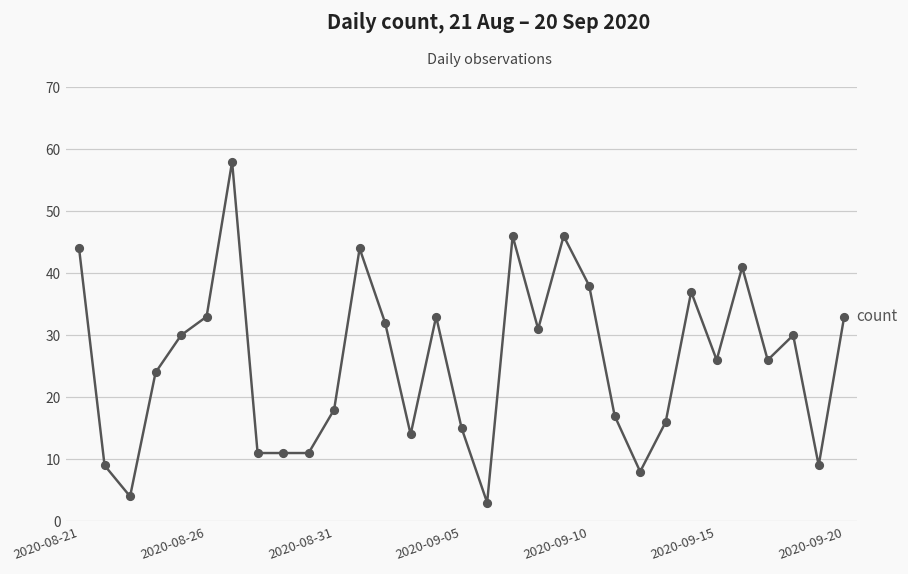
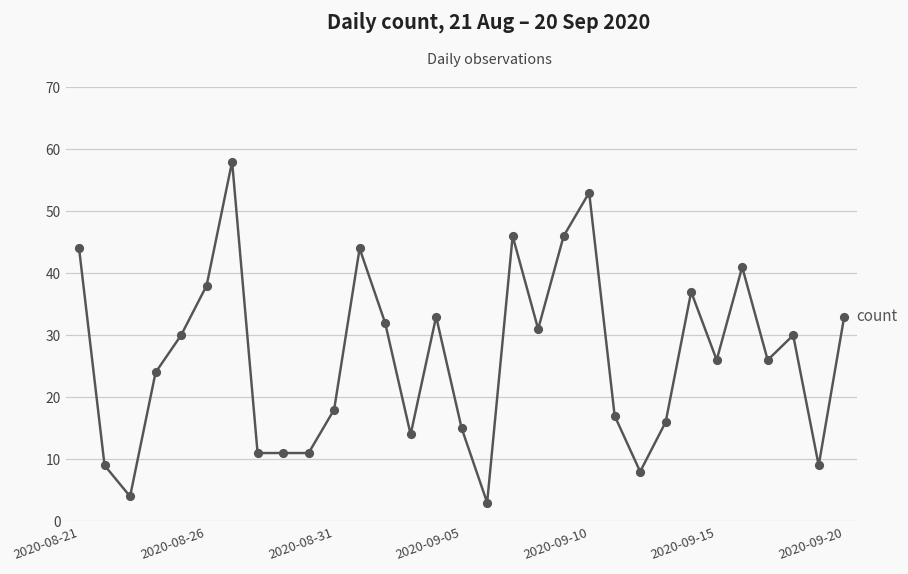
  {
    "2020-08-21": 44,
-   "2020-08-26": 33,
+   "2020-08-26": 38,
    "2020-08-31": 18,
    "2020-09-05": 15,
-   "2020-09-10": 38,
+   "2020-09-10": 53,
    "2020-09-15": 26,
    "2020-09-20": 33
  }
